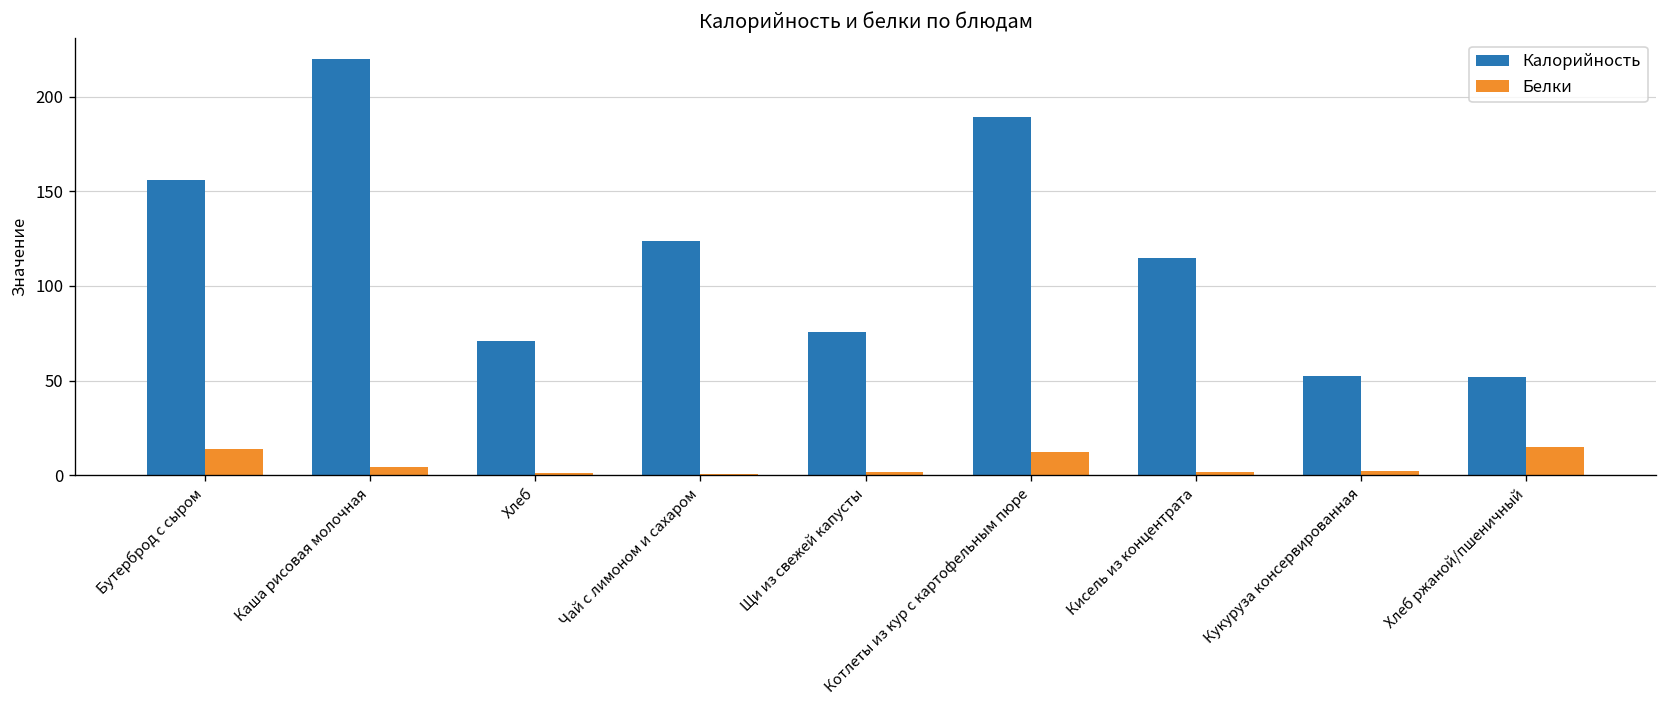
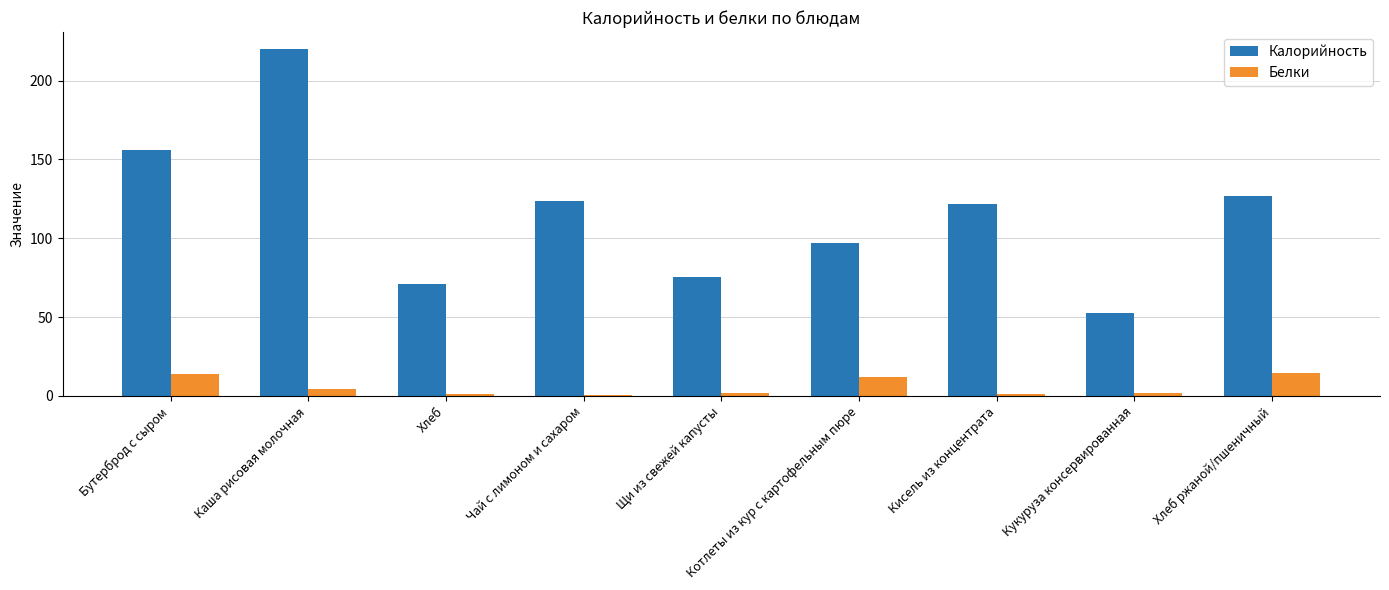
  {
    "Калорийность": {
      "Бутерброд с сыром": 156,
      "Каша рисовая молочная": 220,
      "Хлеб": 71,
      "Чай с лимоном и сахаром": 124,
      "Щи из свежей капусты": 76,
-     "Котлеты из кур с картофельным пюре": 189,
-     "Кисель из концентрата": 115,
+     "Котлеты из кур с картофельным пюре": 97,
+     "Кисель из концентрата": 122,
      "Кукуруза консервированная": 52,
-     "Хлеб ржаной/пшеничный": 52
+     "Хлеб ржаной/пшеничный": 127
    },
    "Белки": {
      "Бутерброд с сыром": 14,
      "Каша рисовая молочная": 5,
      "Щи из свежей капусты": 2,
      "Котлеты из кур с картофельным пюре": 12,
      "Кукуруза консервированная": 2,
      "Хлеб ржаной/пшеничный": 15
    }
  }
